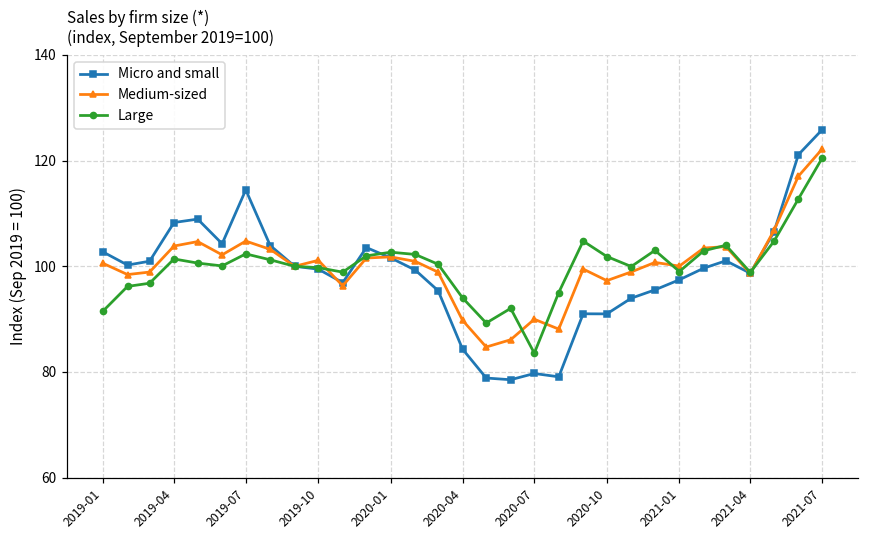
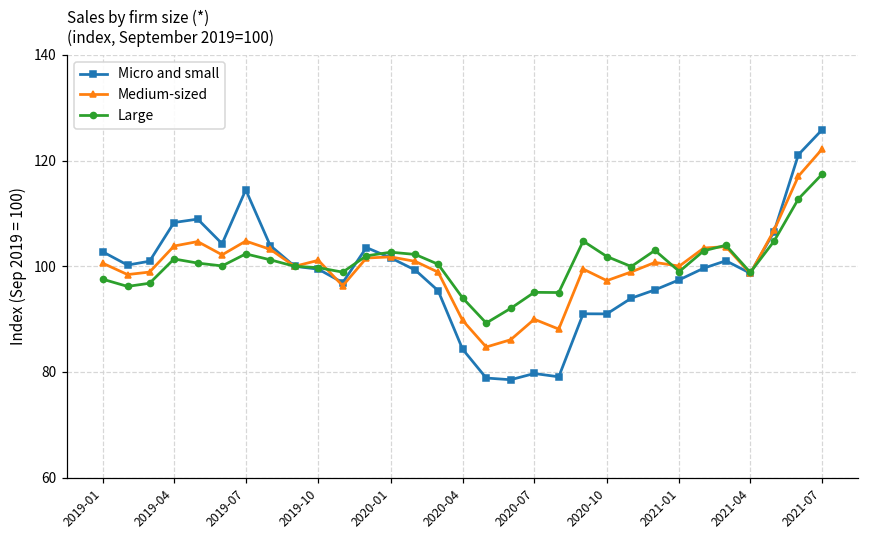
  {
    "Micro and small": {
      "2019-01": 103,
      "2019-04": 108,
      "2019-07": 114,
      "2020-04": 84,
      "2020-07": 80,
      "2020-10": 91,
      "2021-01": 97,
      "2021-07": 126
    },
    "Medium-sized": {
      "2019-01": 101,
      "2019-04": 104,
      "2019-07": 105,
      "2019-10": 101,
      "2020-04": 90,
      "2020-07": 90,
      "2020-10": 97,
      "2021-01": 100,
      "2021-07": 122
    },
    "Large": {
-     "2019-01": 92,
+     "2019-01": 98,
      "2019-04": 101,
      "2019-07": 102,
      "2020-01": 103,
      "2020-04": 94,
-     "2020-07": 84,
+     "2020-07": 95,
      "2020-10": 102,
      "2021-01": 99,
-     "2021-07": 120
+     "2021-07": 117
    }
  }
